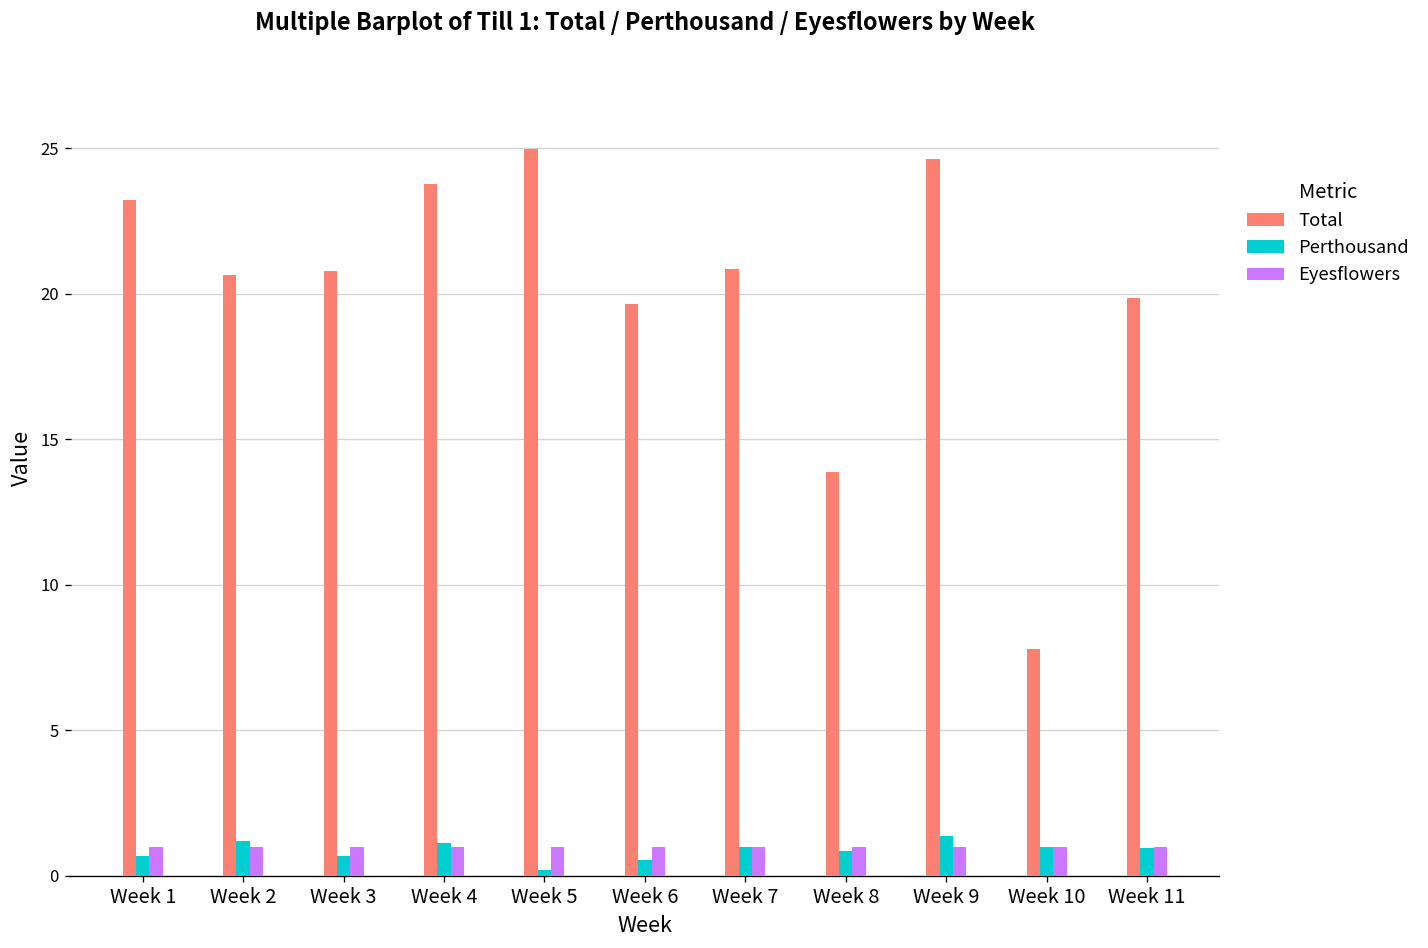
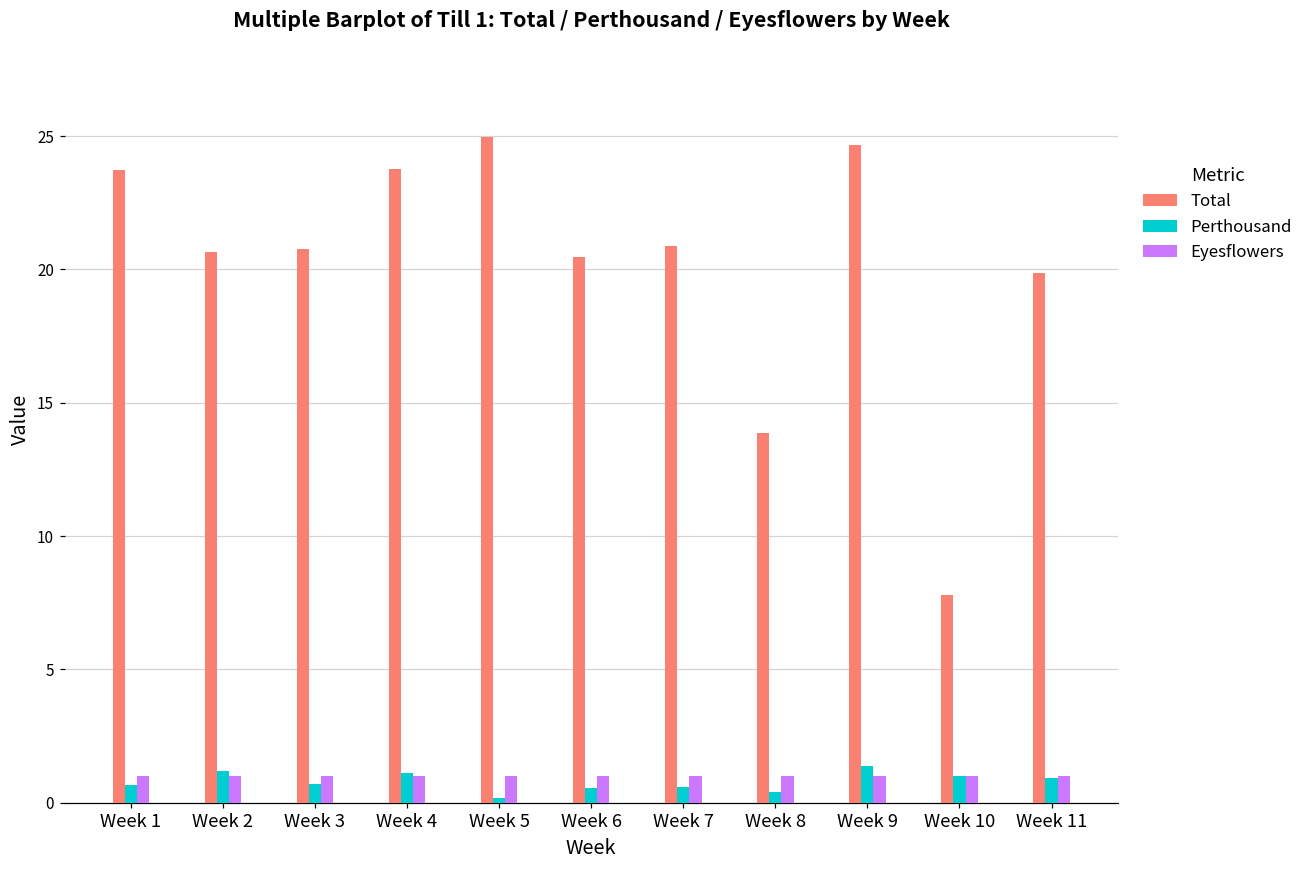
  {
    "Total": {
-     "Week 1": 23.2,
+     "Week 1": 23.7,
      "Week 2": 20.7,
      "Week 3": 20.8,
      "Week 4": 23.8,
      "Week 5": 25.0,
-     "Week 6": 19.7,
+     "Week 6": 20.5,
      "Week 7": 20.9,
      "Week 8": 13.9,
      "Week 9": 24.7,
      "Week 10": 7.8,
      "Week 11": 19.9
    },
    "Perthousand": {
      "Week 1": 0.7,
      "Week 2": 1.2,
      "Week 3": 0.7,
      "Week 4": 1.1,
      "Week 5": 0.2,
      "Week 6": 0.5,
-     "Week 7": 1.0,
-     "Week 8": 0.8,
+     "Week 7": 0.6,
+     "Week 8": 0.4,
      "Week 9": 1.4,
      "Week 10": 1.0,
      "Week 11": 0.9
    },
    "Eyesflowers": {
      "Week 1": 1.0,
      "Week 2": 1.0,
      "Week 3": 1.0,
      "Week 4": 1.0,
      "Week 5": 1.0,
      "Week 6": 1.0,
      "Week 7": 1.0,
      "Week 8": 1.0,
      "Week 9": 1.0,
      "Week 10": 1.0,
      "Week 11": 1.0
    }
  }
